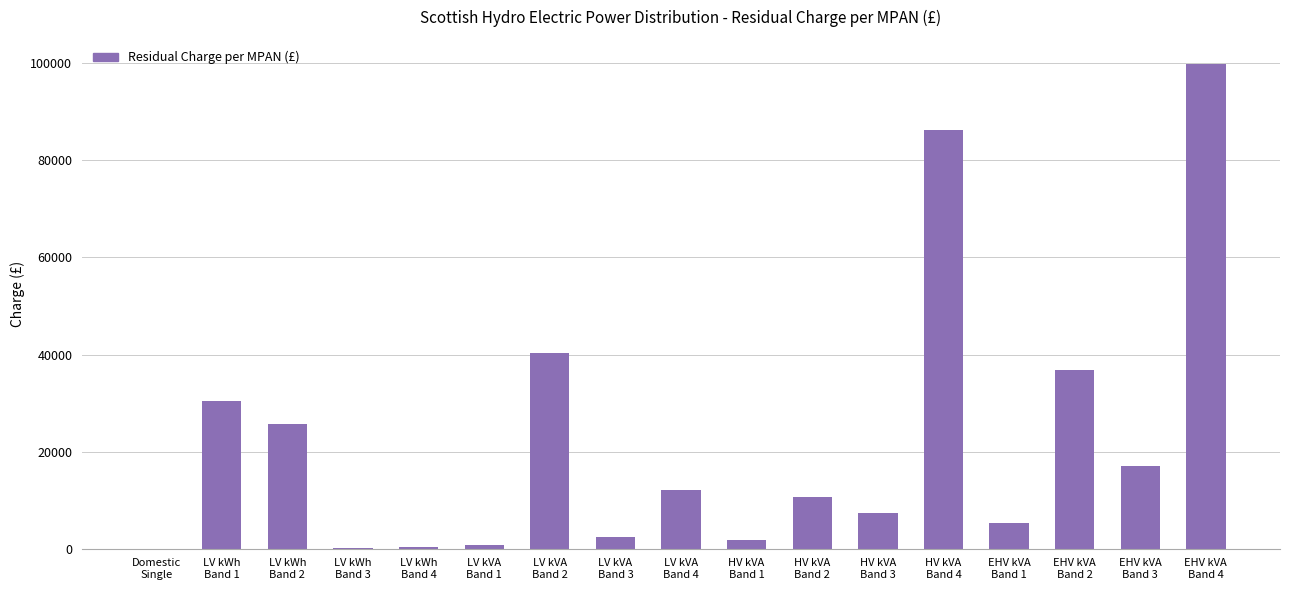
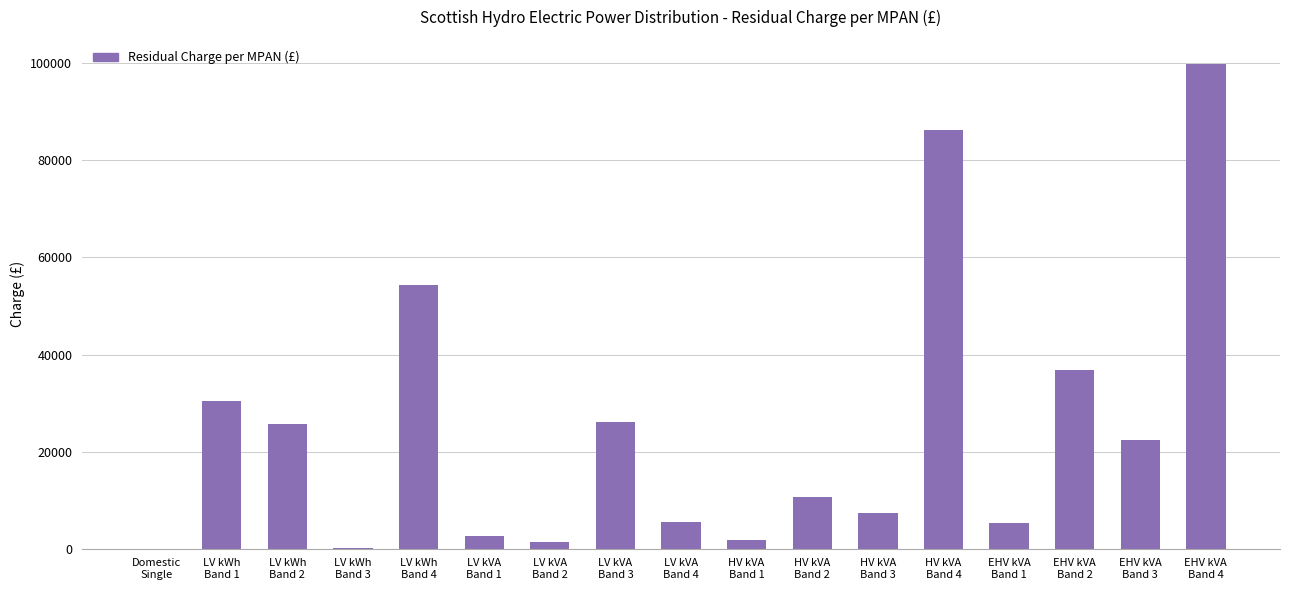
  {
    "LV kWh Band 1": 31000,
    "LV kWh Band 2": 26000,
-   "LV kWh Band 4": 0,
-   "LV kVA Band 1": 1000,
-   "LV kVA Band 2": 40000,
-   "LV kVA Band 3": 2000,
-   "LV kVA Band 4": 12000,
+   "LV kWh Band 4": 54000,
+   "LV kVA Band 1": 3000,
+   "LV kVA Band 2": 1000,
+   "LV kVA Band 3": 26000,
+   "LV kVA Band 4": 5000,
    "HV kVA Band 1": 2000,
    "HV kVA Band 2": 11000,
    "HV kVA Band 3": 7000,
    "HV kVA Band 4": 86000,
    "EHV kVA Band 1": 5000,
    "EHV kVA Band 2": 37000,
-   "EHV kVA Band 3": 17000,
+   "EHV kVA Band 3": 22000,
    "EHV kVA Band 4": 100000
  }
